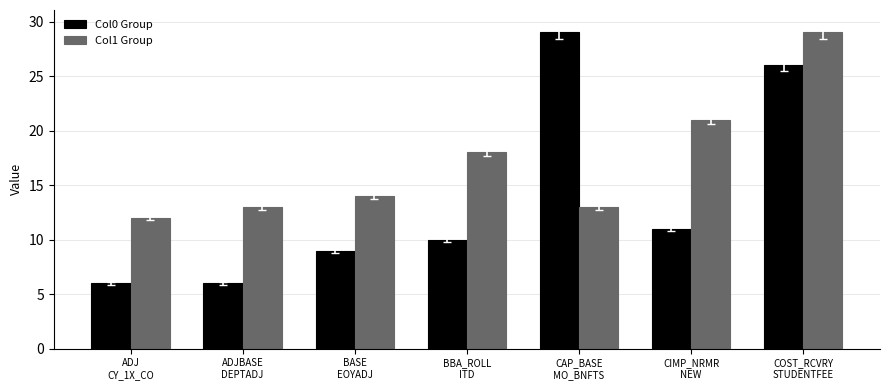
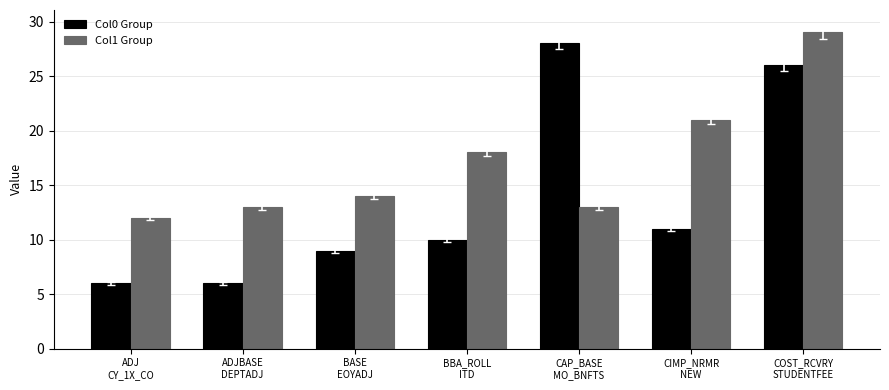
  {
    "Col0 Group": {
      "ADJ CY_1X_CO": 6,
      "ADJBASE DEPTADJ": 6,
      "BASE EOYADJ": 9,
      "BBA_ROLL ITD": 10,
-     "CAP_BASE MO_BNFTS": 29,
+     "CAP_BASE MO_BNFTS": 28,
      "CIMP_NRMR NEW": 11,
      "COST_RCVRY STUDENTFEE": 26
    },
    "Col1 Group": {
      "ADJ CY_1X_CO": 12,
      "ADJBASE DEPTADJ": 13,
      "BASE EOYADJ": 14,
      "BBA_ROLL ITD": 18,
      "CAP_BASE MO_BNFTS": 13,
      "CIMP_NRMR NEW": 21,
      "COST_RCVRY STUDENTFEE": 29
    }
  }
